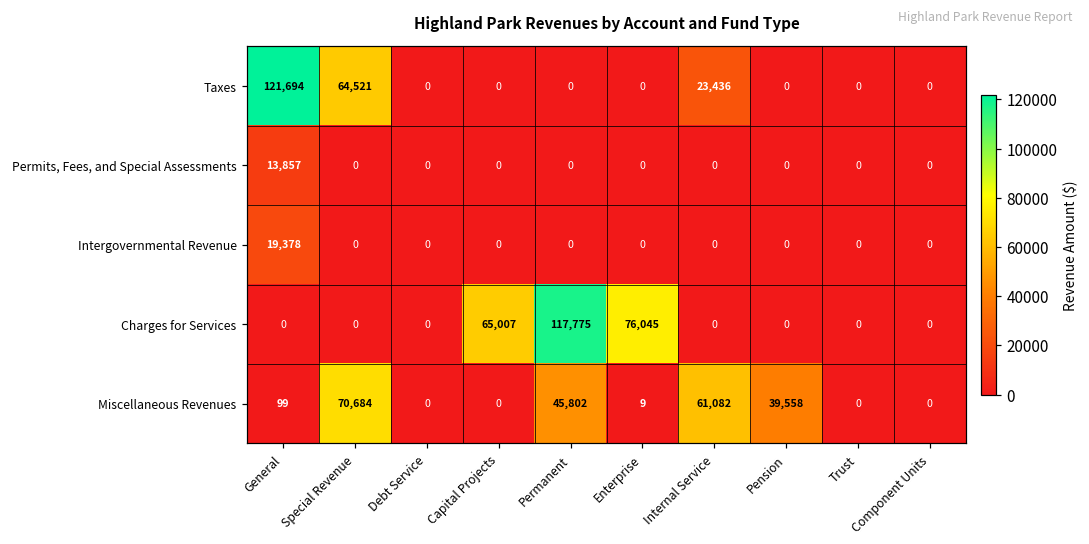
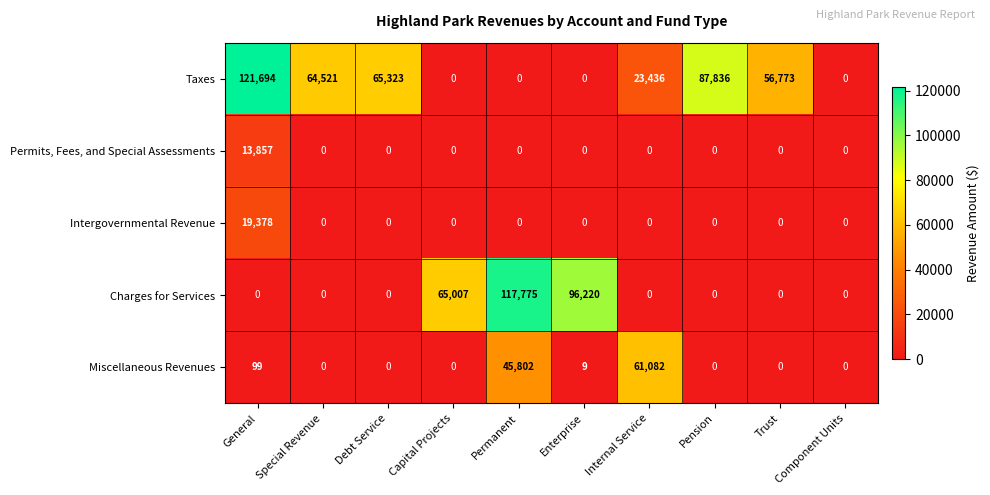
  {
    "Taxes": {
      "General": "121,694",
      "Special Revenue": "64,521",
-     "Debt Service": "0",
+     "Debt Service": "65,323",
      "Capital Projects": "0",
      "Permanent": "0",
      "Enterprise": "0",
      "Internal Service": "23,436",
-     "Pension": "0",
-     "Trust": "0",
+     "Pension": "87,836",
+     "Trust": "56,773",
      "Component Units": "0"
    },
    "Permits, Fees, and Special Assessments": {
      "General": "13,857",
      "Special Revenue": "0",
      "Debt Service": "0",
      "Capital Projects": "0",
      "Permanent": "0",
      "Enterprise": "0",
      "Internal Service": "0",
      "Pension": "0",
      "Trust": "0",
      "Component Units": "0"
    },
    "Intergovernmental Revenue": {
      "General": "19,378",
      "Special Revenue": "0",
      "Debt Service": "0",
      "Capital Projects": "0",
      "Permanent": "0",
      "Enterprise": "0",
      "Internal Service": "0",
      "Pension": "0",
      "Trust": "0",
      "Component Units": "0"
    },
    "Charges for Services": {
      "General": "0",
      "Special Revenue": "0",
      "Debt Service": "0",
      "Capital Projects": "65,007",
      "Permanent": "117,775",
-     "Enterprise": "76,045",
+     "Enterprise": "96,220",
      "Internal Service": "0",
      "Pension": "0",
      "Trust": "0",
      "Component Units": "0"
    },
    "Miscellaneous Revenues": {
      "General": "99",
-     "Special Revenue": "70,684",
+     "Special Revenue": "0",
      "Debt Service": "0",
      "Capital Projects": "0",
      "Permanent": "45,802",
      "Enterprise": "9",
      "Internal Service": "61,082",
-     "Pension": "39,558",
+     "Pension": "0",
      "Trust": "0",
      "Component Units": "0"
    }
  }
